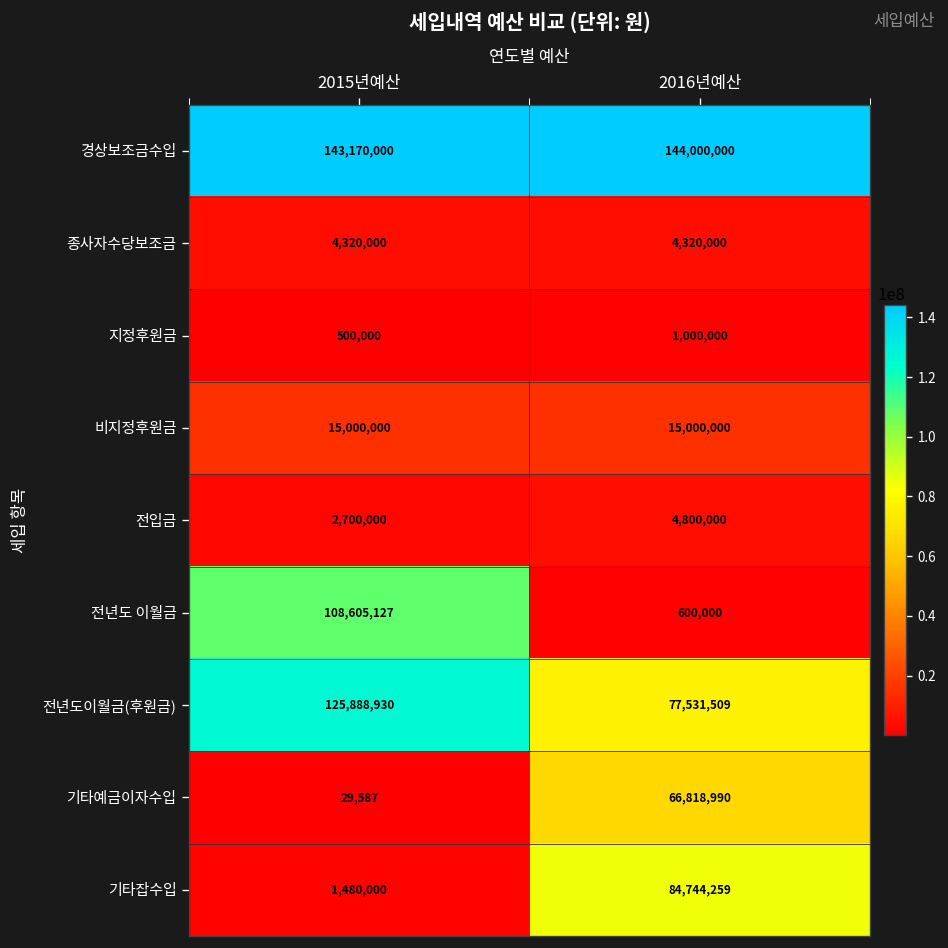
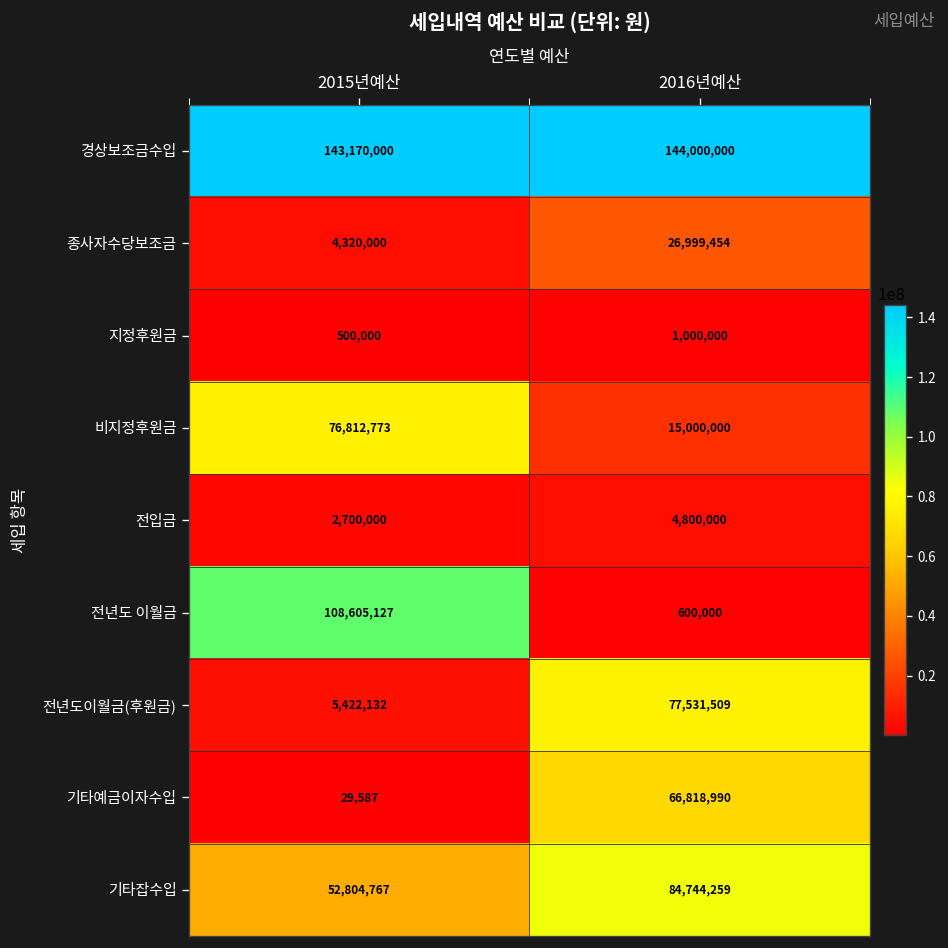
  {
    "경상보조금수입": {
      "2015년예산": "143,170,000",
      "2016년예산": "144,000,000"
    },
    "종사자수당보조금": {
      "2015년예산": "4,320,000",
-     "2016년예산": "4,320,000"
+     "2016년예산": "26,999,454"
    },
    "지정후원금": {
      "2015년예산": "500,000",
      "2016년예산": "1,000,000"
    },
    "비지정후원금": {
-     "2015년예산": "15,000,000",
+     "2015년예산": "76,812,773",
      "2016년예산": "15,000,000"
    },
    "전입금": {
      "2015년예산": "2,700,000",
      "2016년예산": "4,800,000"
    },
    "전년도 이월금": {
      "2015년예산": "108,605,127",
      "2016년예산": "600,000"
    },
    "전년도이월금(후원금)": {
-     "2015년예산": "125,888,930",
+     "2015년예산": "5,422,132",
      "2016년예산": "77,531,509"
    },
    "기타예금이자수입": {
      "2015년예산": "29,587",
      "2016년예산": "66,818,990"
    },
    "기타잡수입": {
-     "2015년예산": "1,480,000",
+     "2015년예산": "52,804,767",
      "2016년예산": "84,744,259"
    }
  }
